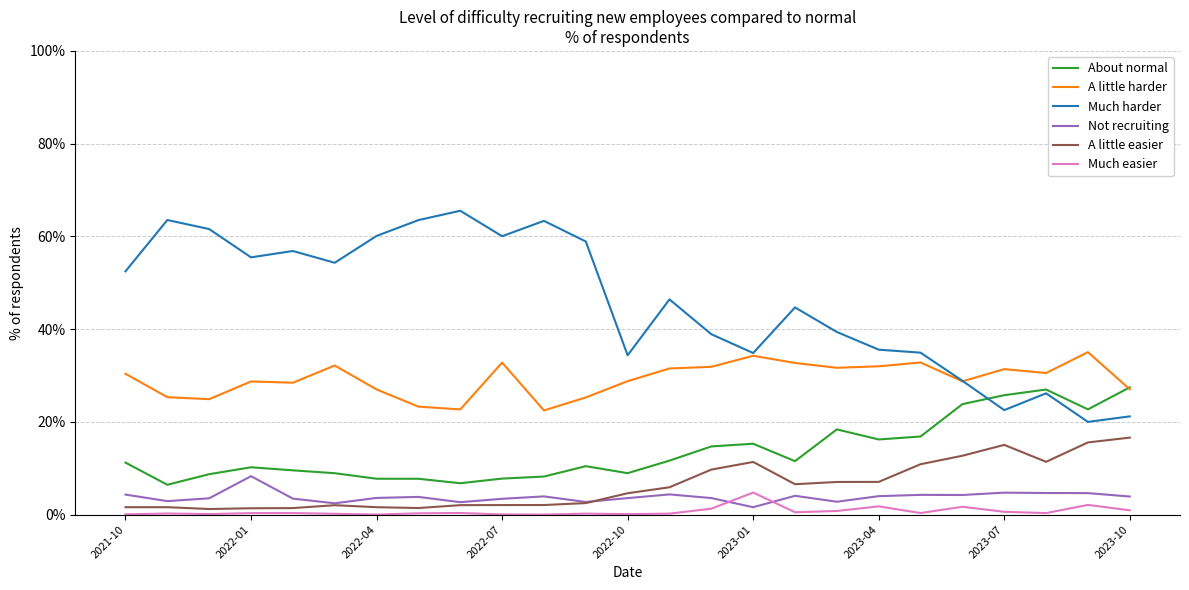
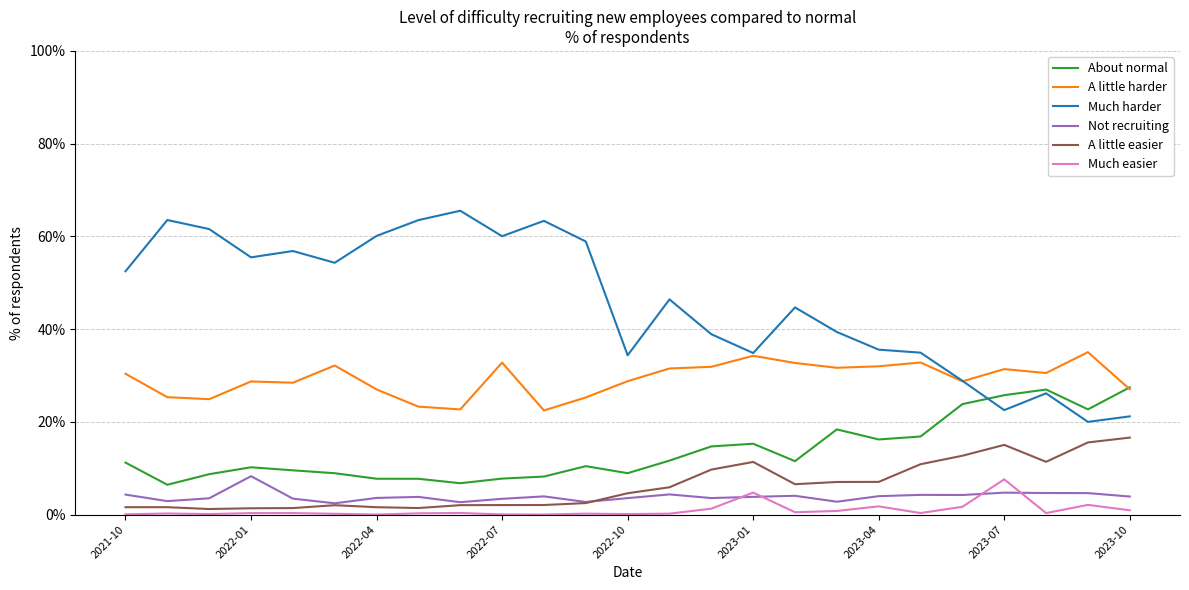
  {
    "About normal": {
      "2021-10": "11%",
      "2022-01": "10%",
      "2022-04": "8%",
      "2022-07": "8%",
      "2022-10": "9%",
      "2023-01": "15%",
      "2023-04": "16%",
      "2023-07": "26%"
    },
    "A little harder": {
      "2021-10": "30%",
      "2022-01": "29%",
      "2022-04": "27%",
      "2022-07": "33%",
      "2022-10": "29%",
      "2023-01": "34%",
      "2023-04": "32%",
      "2023-07": "31%"
    },
    "Much harder": {
      "2021-10": "52%",
      "2022-01": "55%",
      "2022-04": "60%",
      "2022-07": "60%",
      "2022-10": "34%",
      "2023-01": "35%",
      "2023-04": "36%",
      "2023-07": "23%",
      "2023-10": "21%"
    },
    "Not recruiting": {
      "2021-10": "4%",
      "2022-01": "8%",
      "2022-04": "4%",
      "2022-07": "3%",
      "2022-10": "4%",
-     "2023-01": "2%",
+     "2023-01": "4%",
      "2023-04": "4%",
      "2023-07": "5%",
      "2023-10": "4%"
    },
    "A little easier": {
      "2021-10": "2%",
      "2022-01": "1%",
      "2022-04": "2%",
      "2022-07": "2%",
      "2022-10": "5%",
      "2023-01": "11%",
      "2023-04": "7%",
      "2023-07": "15%",
      "2023-10": "17%"
    },
    "Much easier": {
      "2021-10": "0%",
      "2022-01": "0%",
      "2022-04": "0%",
      "2022-07": "0%",
      "2022-10": "0%",
      "2023-01": "5%",
      "2023-04": "2%",
-     "2023-07": "1%",
+     "2023-07": "8%",
      "2023-10": "1%"
    }
  }
